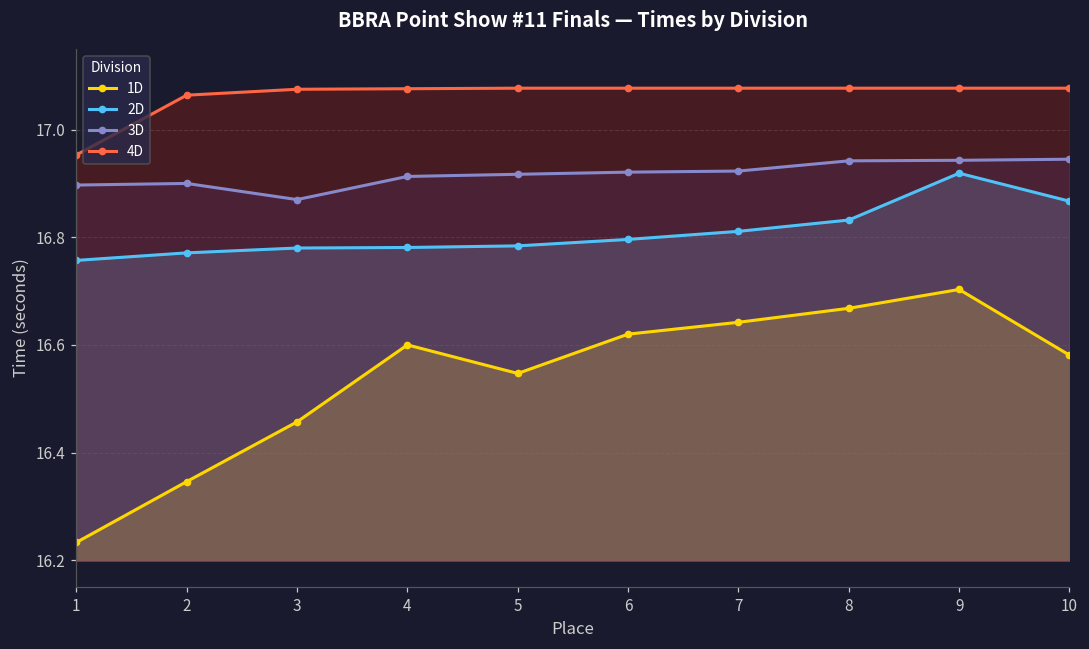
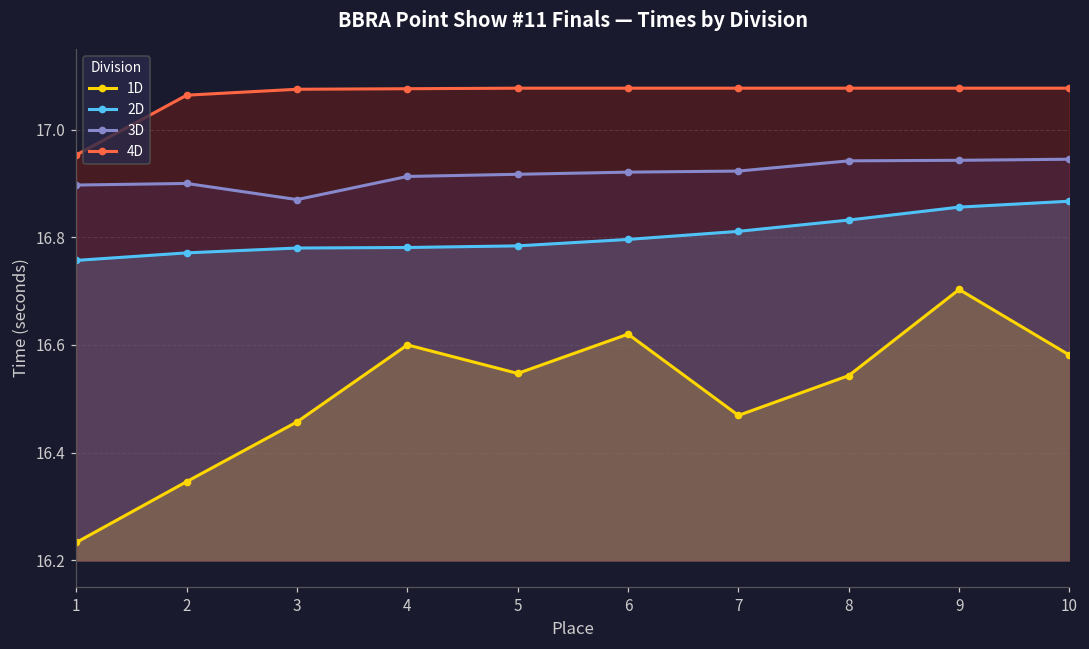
  {
    "1D": {
      "1": 16.23,
      "2": 16.35,
      "3": 16.46,
      "4": 16.60,
      "5": 16.55,
      "6": 16.62,
-     "7": 16.64,
-     "8": 16.67,
+     "7": 16.47,
+     "8": 16.54,
      "9": 16.70,
      "10": 16.58
    },
    "2D": {
      "1": 16.76,
      "2": 16.77,
      "3": 16.78,
      "4": 16.78,
      "5": 16.78,
      "6": 16.80,
      "7": 16.81,
      "8": 16.83,
-     "9": 16.92,
+     "9": 16.86,
      "10": 16.87
    },
    "3D": {
      "1": 16.90,
      "2": 16.90,
      "3": 16.87,
      "4": 16.91,
      "5": 16.92,
      "6": 16.92,
      "7": 16.92,
      "8": 16.94,
      "9": 16.94,
      "10": 16.95
    },
    "4D": {
      "1": 16.95,
      "2": 17.06,
      "3": 17.08,
      "4": 17.08,
      "5": 17.08,
      "6": 17.08,
      "7": 17.08,
      "8": 17.08,
      "9": 17.08,
      "10": 17.08
    }
  }
